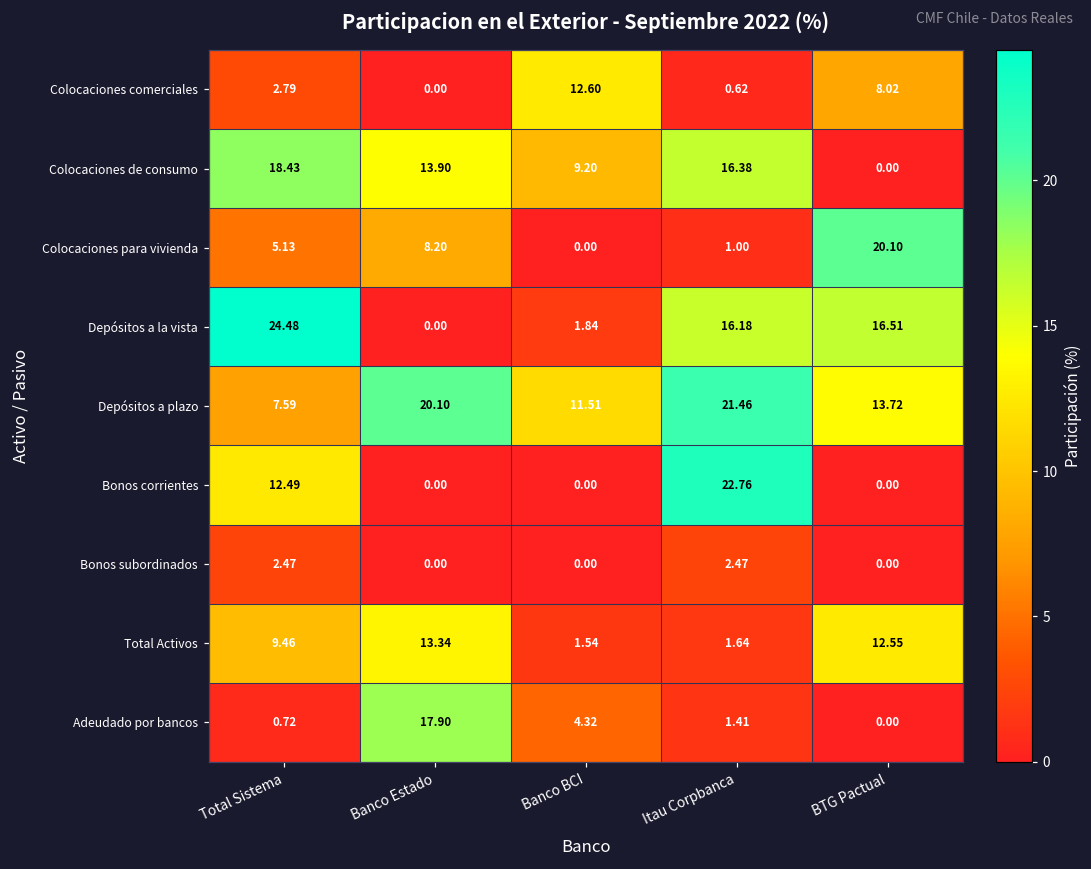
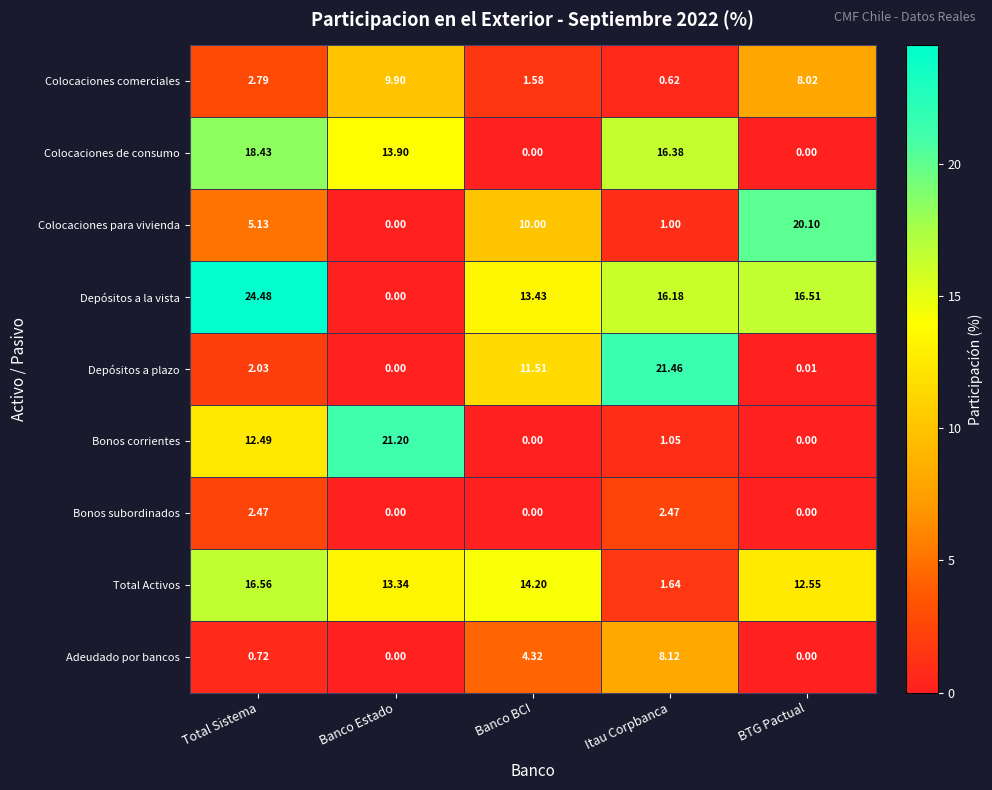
  {
    "Colocaciones comerciales": {
      "Total Sistema": 2.79,
-     "Banco Estado": 0.00,
-     "Banco BCI": 12.60,
+     "Banco Estado": 9.90,
+     "Banco BCI": 1.58,
      "Itau Corpbanca": 0.62,
      "BTG Pactual": 8.02
    },
    "Colocaciones de consumo": {
      "Total Sistema": 18.43,
      "Banco Estado": 13.90,
-     "Banco BCI": 9.20,
+     "Banco BCI": 0.00,
      "Itau Corpbanca": 16.38,
      "BTG Pactual": 0.00
    },
    "Colocaciones para vivienda": {
      "Total Sistema": 5.13,
-     "Banco Estado": 8.20,
-     "Banco BCI": 0.00,
+     "Banco Estado": 0.00,
+     "Banco BCI": 10.00,
      "Itau Corpbanca": 1.00,
      "BTG Pactual": 20.10
    },
    "Depósitos a la vista": {
      "Total Sistema": 24.48,
      "Banco Estado": 0.00,
-     "Banco BCI": 1.84,
+     "Banco BCI": 13.43,
      "Itau Corpbanca": 16.18,
      "BTG Pactual": 16.51
    },
    "Depósitos a plazo": {
-     "Total Sistema": 7.59,
-     "Banco Estado": 20.10,
+     "Total Sistema": 2.03,
+     "Banco Estado": 0.00,
      "Banco BCI": 11.51,
      "Itau Corpbanca": 21.46,
-     "BTG Pactual": 13.72
+     "BTG Pactual": 0.01
    },
    "Bonos corrientes": {
      "Total Sistema": 12.49,
-     "Banco Estado": 0.00,
+     "Banco Estado": 21.20,
      "Banco BCI": 0.00,
-     "Itau Corpbanca": 22.76,
+     "Itau Corpbanca": 1.05,
      "BTG Pactual": 0.00
    },
    "Bonos subordinados": {
      "Total Sistema": 2.47,
      "Banco Estado": 0.00,
      "Banco BCI": 0.00,
      "Itau Corpbanca": 2.47,
      "BTG Pactual": 0.00
    },
    "Total Activos": {
-     "Total Sistema": 9.46,
+     "Total Sistema": 16.56,
      "Banco Estado": 13.34,
-     "Banco BCI": 1.54,
+     "Banco BCI": 14.20,
      "Itau Corpbanca": 1.64,
      "BTG Pactual": 12.55
    },
    "Adeudado por bancos": {
      "Total Sistema": 0.72,
-     "Banco Estado": 17.90,
+     "Banco Estado": 0.00,
      "Banco BCI": 4.32,
-     "Itau Corpbanca": 1.41,
+     "Itau Corpbanca": 8.12,
      "BTG Pactual": 0.00
    }
  }
